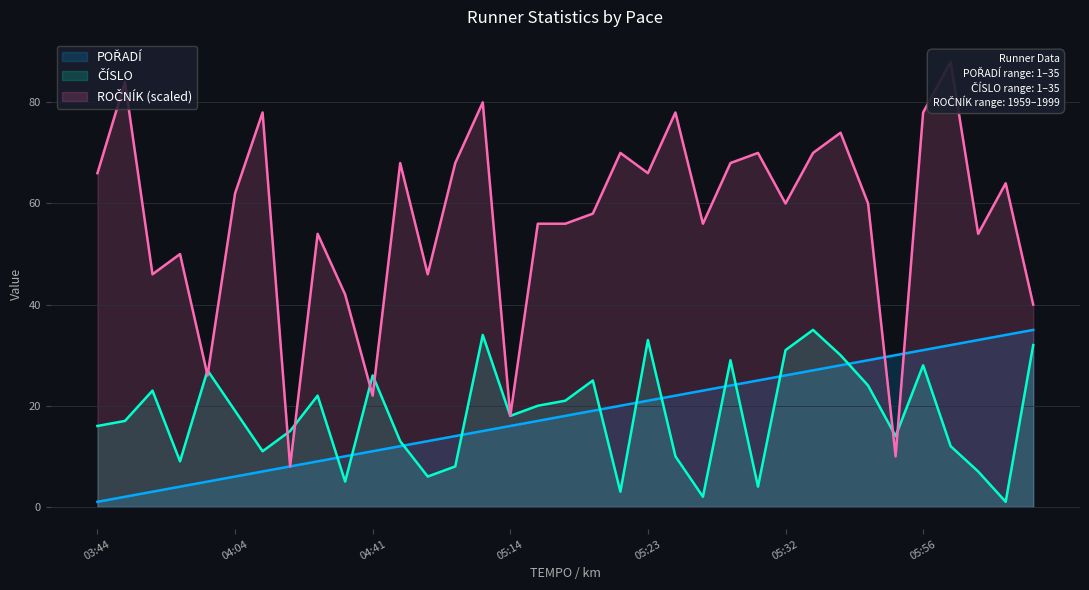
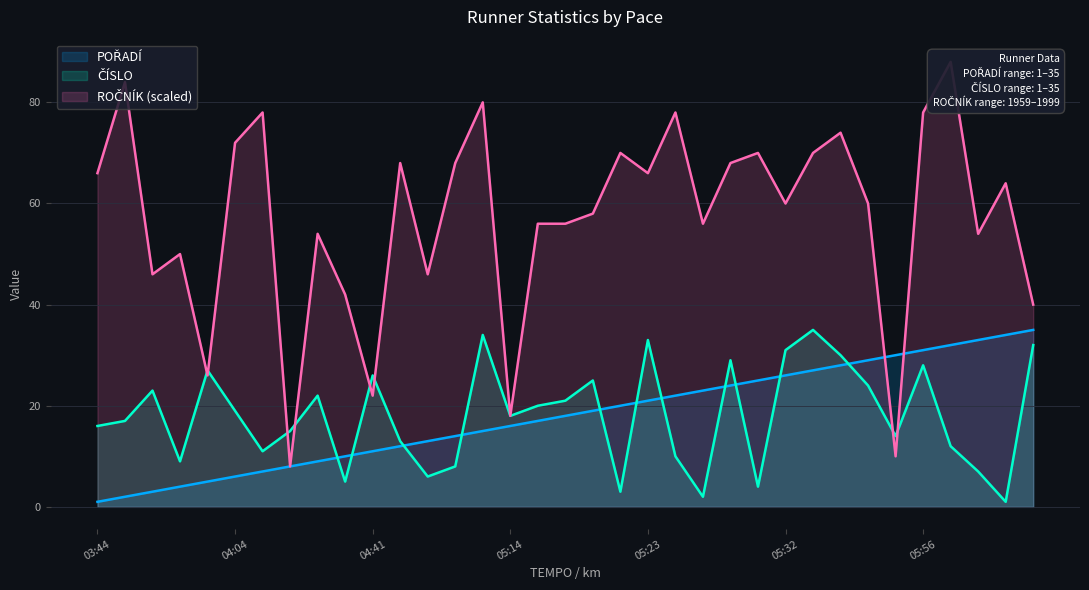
  {
    "ROČNÍK (scaled)": {
      "03:44": 66,
-     "04:04": 62,
+     "04:04": 72,
      "04:41": 22,
      "05:32": 60,
      "05:56": 78
    }
  }
